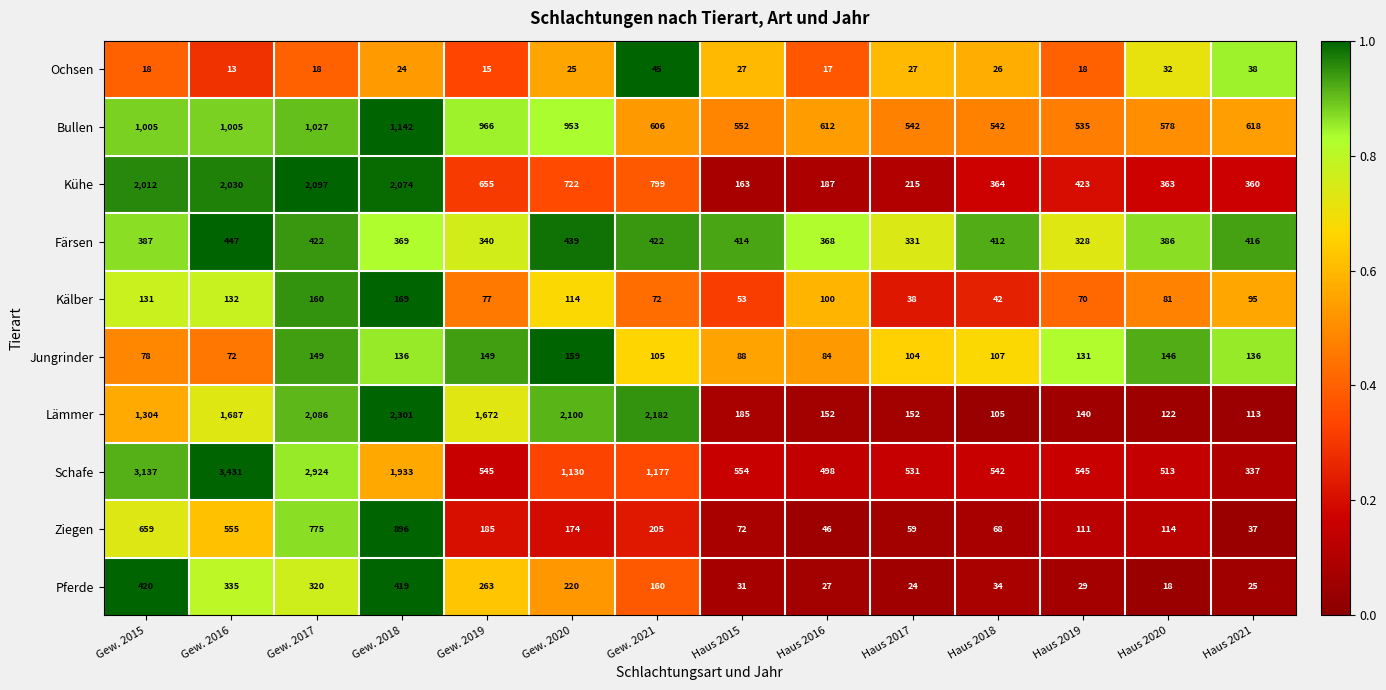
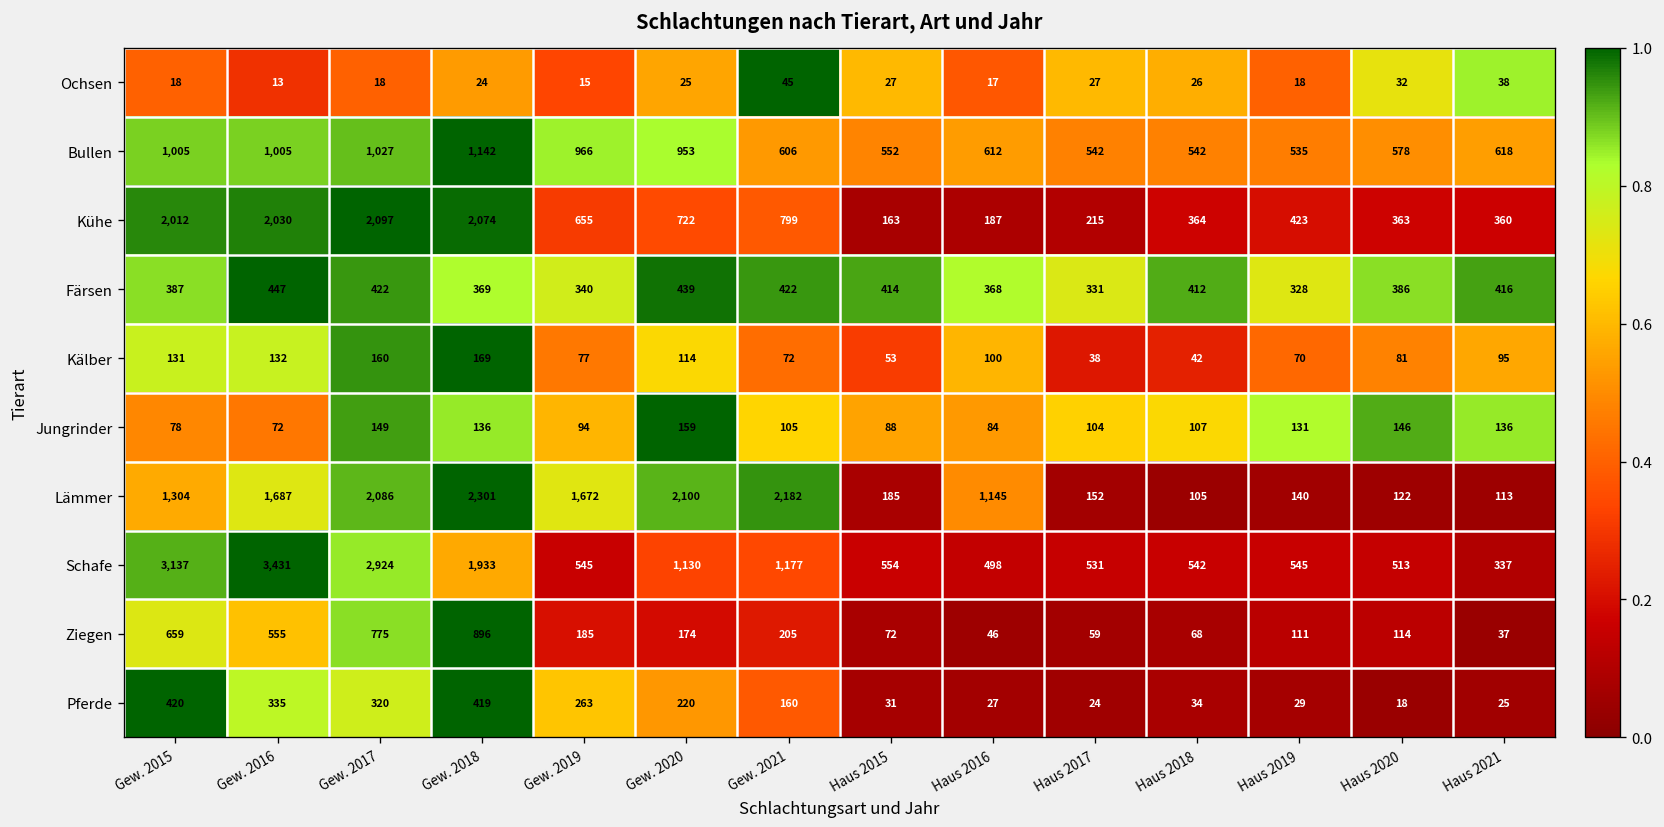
  {
    "Ochsen": {
      "Gew. 2015": "18",
      "Gew. 2016": "13",
      "Gew. 2017": "18",
      "Gew. 2018": "24",
      "Gew. 2019": "15",
      "Gew. 2020": "25",
      "Gew. 2021": "45",
      "Haus 2015": "27",
      "Haus 2016": "17",
      "Haus 2017": "27",
      "Haus 2018": "26",
      "Haus 2019": "18",
      "Haus 2020": "32",
      "Haus 2021": "38"
    },
    "Bullen": {
      "Gew. 2015": "1,005",
      "Gew. 2016": "1,005",
      "Gew. 2017": "1,027",
      "Gew. 2018": "1,142",
      "Gew. 2019": "966",
      "Gew. 2020": "953",
      "Gew. 2021": "606",
      "Haus 2015": "552",
      "Haus 2016": "612",
      "Haus 2017": "542",
      "Haus 2018": "542",
      "Haus 2019": "535",
      "Haus 2020": "578",
      "Haus 2021": "618"
    },
    "Kühe": {
      "Gew. 2015": "2,012",
      "Gew. 2016": "2,030",
      "Gew. 2017": "2,097",
      "Gew. 2018": "2,074",
      "Gew. 2019": "655",
      "Gew. 2020": "722",
      "Gew. 2021": "799",
      "Haus 2015": "163",
      "Haus 2016": "187",
      "Haus 2017": "215",
      "Haus 2018": "364",
      "Haus 2019": "423",
      "Haus 2020": "363",
      "Haus 2021": "360"
    },
    "Färsen": {
      "Gew. 2015": "387",
      "Gew. 2016": "447",
      "Gew. 2017": "422",
      "Gew. 2018": "369",
      "Gew. 2019": "340",
      "Gew. 2020": "439",
      "Gew. 2021": "422",
      "Haus 2015": "414",
      "Haus 2016": "368",
      "Haus 2017": "331",
      "Haus 2018": "412",
      "Haus 2019": "328",
      "Haus 2020": "386",
      "Haus 2021": "416"
    },
    "Kälber": {
      "Gew. 2015": "131",
      "Gew. 2016": "132",
      "Gew. 2017": "160",
      "Gew. 2018": "169",
      "Gew. 2019": "77",
      "Gew. 2020": "114",
      "Gew. 2021": "72",
      "Haus 2015": "53",
      "Haus 2016": "100",
      "Haus 2017": "38",
      "Haus 2018": "42",
      "Haus 2019": "70",
      "Haus 2020": "81",
      "Haus 2021": "95"
    },
    "Jungrinder": {
      "Gew. 2015": "78",
      "Gew. 2016": "72",
      "Gew. 2017": "149",
      "Gew. 2018": "136",
-     "Gew. 2019": "149",
+     "Gew. 2019": "94",
      "Gew. 2020": "159",
      "Gew. 2021": "105",
      "Haus 2015": "88",
      "Haus 2016": "84",
      "Haus 2017": "104",
      "Haus 2018": "107",
      "Haus 2019": "131",
      "Haus 2020": "146",
      "Haus 2021": "136"
    },
    "Lämmer": {
      "Gew. 2015": "1,304",
      "Gew. 2016": "1,687",
      "Gew. 2017": "2,086",
      "Gew. 2018": "2,301",
      "Gew. 2019": "1,672",
      "Gew. 2020": "2,100",
      "Gew. 2021": "2,182",
      "Haus 2015": "185",
-     "Haus 2016": "152",
+     "Haus 2016": "1,145",
      "Haus 2017": "152",
      "Haus 2018": "105",
      "Haus 2019": "140",
      "Haus 2020": "122",
      "Haus 2021": "113"
    },
    "Schafe": {
      "Gew. 2015": "3,137",
      "Gew. 2016": "3,431",
      "Gew. 2017": "2,924",
      "Gew. 2018": "1,933",
      "Gew. 2019": "545",
      "Gew. 2020": "1,130",
      "Gew. 2021": "1,177",
      "Haus 2015": "554",
      "Haus 2016": "498",
      "Haus 2017": "531",
      "Haus 2018": "542",
      "Haus 2019": "545",
      "Haus 2020": "513",
      "Haus 2021": "337"
    },
    "Ziegen": {
      "Gew. 2015": "659",
      "Gew. 2016": "555",
      "Gew. 2017": "775",
      "Gew. 2018": "896",
      "Gew. 2019": "185",
      "Gew. 2020": "174",
      "Gew. 2021": "205",
      "Haus 2015": "72",
      "Haus 2016": "46",
      "Haus 2017": "59",
      "Haus 2018": "68",
      "Haus 2019": "111",
      "Haus 2020": "114",
      "Haus 2021": "37"
    },
    "Pferde": {
      "Gew. 2015": "420",
      "Gew. 2016": "335",
      "Gew. 2017": "320",
      "Gew. 2018": "419",
      "Gew. 2019": "263",
      "Gew. 2020": "220",
      "Gew. 2021": "160",
      "Haus 2015": "31",
      "Haus 2016": "27",
      "Haus 2017": "24",
      "Haus 2018": "34",
      "Haus 2019": "29",
      "Haus 2020": "18",
      "Haus 2021": "25"
    }
  }
